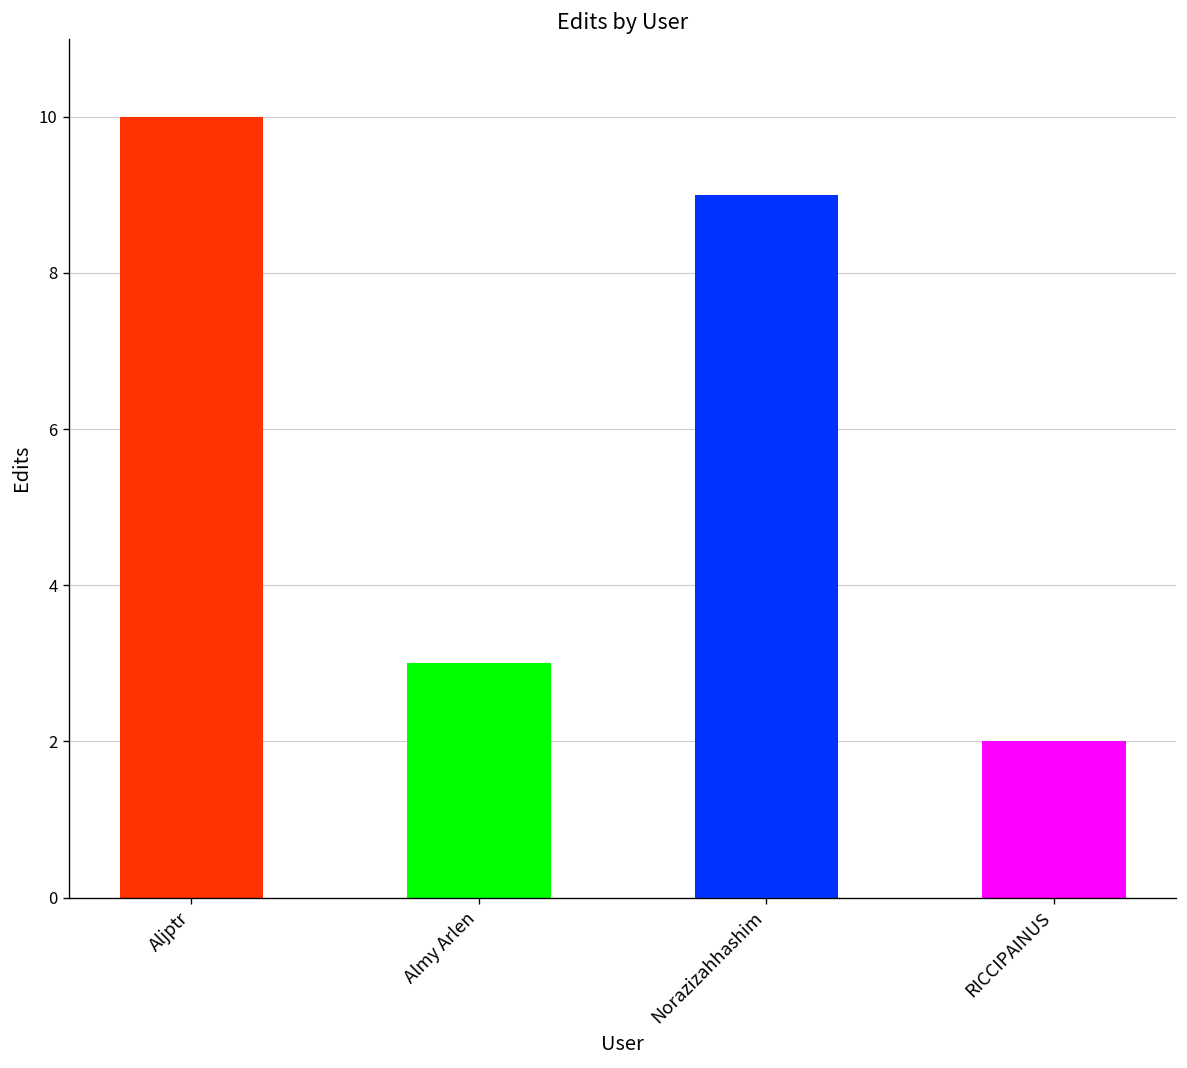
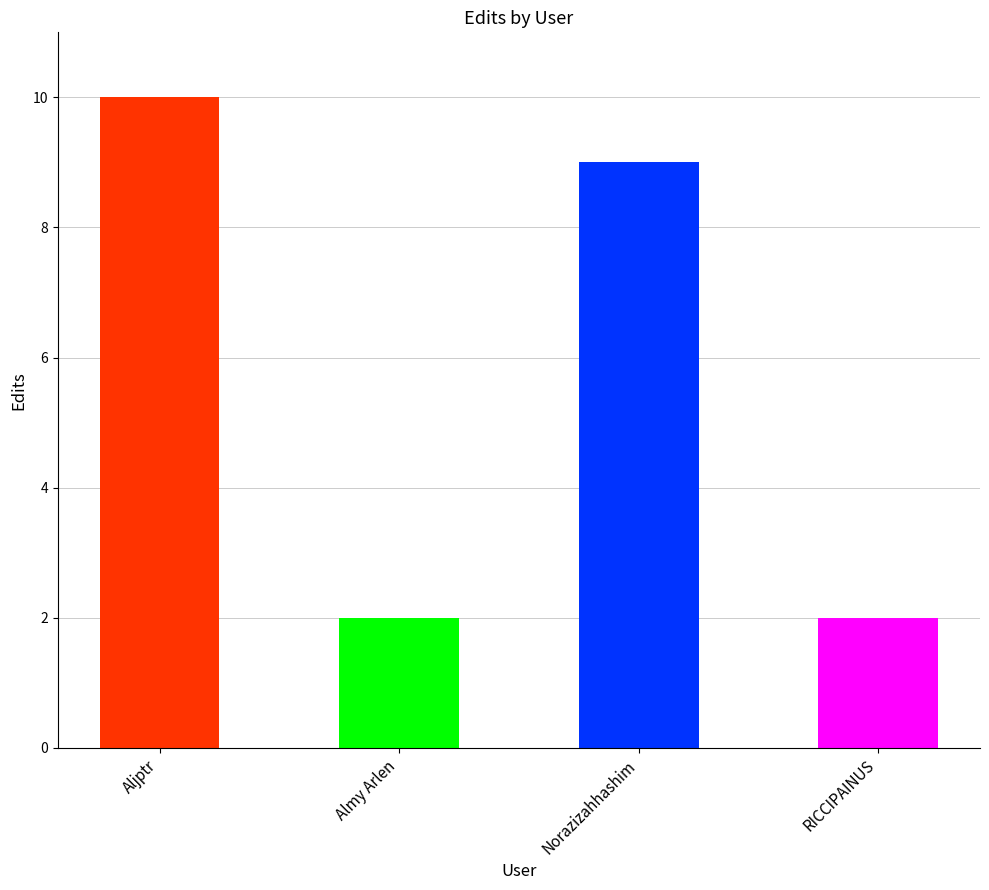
  {
    "Aljptr": 10,
-   "Almy Arlen": 3,
+   "Almy Arlen": 2,
    "Norazizahhashim": 9,
    "RICCIPAINUS": 2
  }
